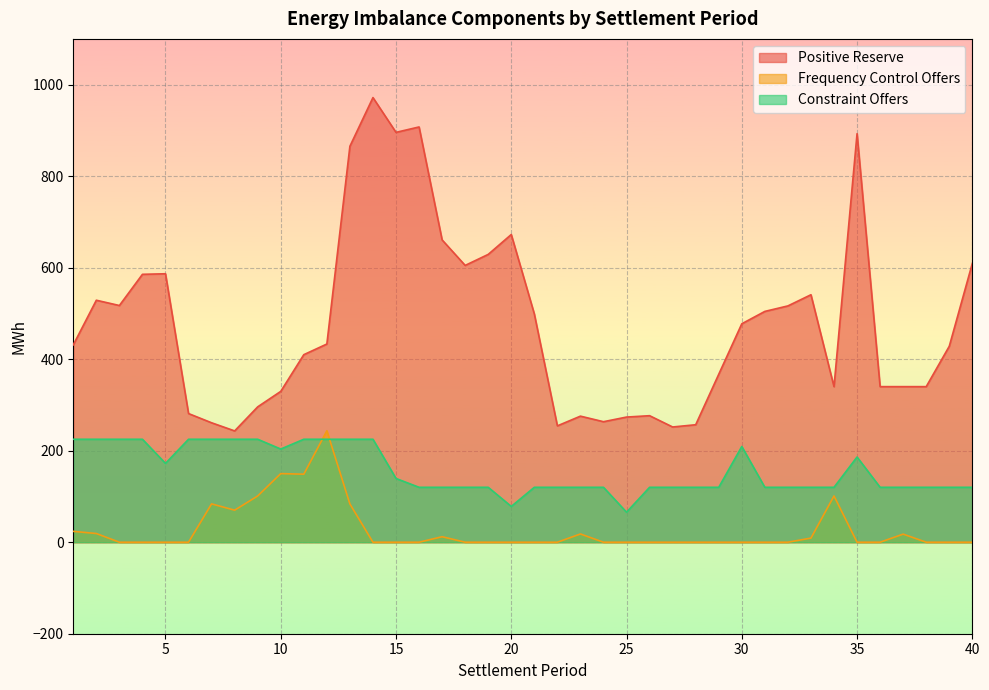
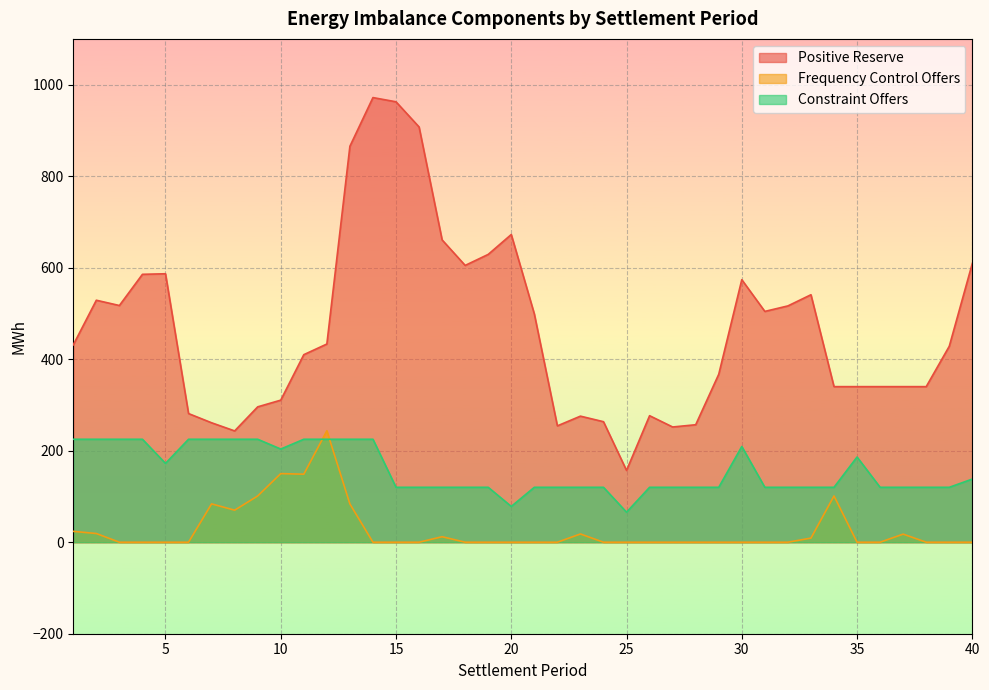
  {
    "Positive Reserve": {
      "5": 590,
-     "10": 330,
-     "15": 900,
+     "10": 310,
+     "15": 960,
      "20": 670,
-     "25": 270,
-     "30": 480,
-     "35": 890,
+     "25": 160,
+     "30": 570,
+     "35": 340,
      "40": 610
    },
    "Frequency Control Offers": {
      "5": 0,
      "10": 150,
      "15": 0,
      "20": 0,
      "25": 0,
      "30": 0,
      "35": 0,
      "40": 0
    },
    "Constraint Offers": {
      "5": 170,
      "10": 200,
-     "15": 140,
+     "15": 120,
      "20": 80,
      "25": 70,
      "30": 210,
      "35": 190,
-     "40": 120
+     "40": 140
    }
  }
